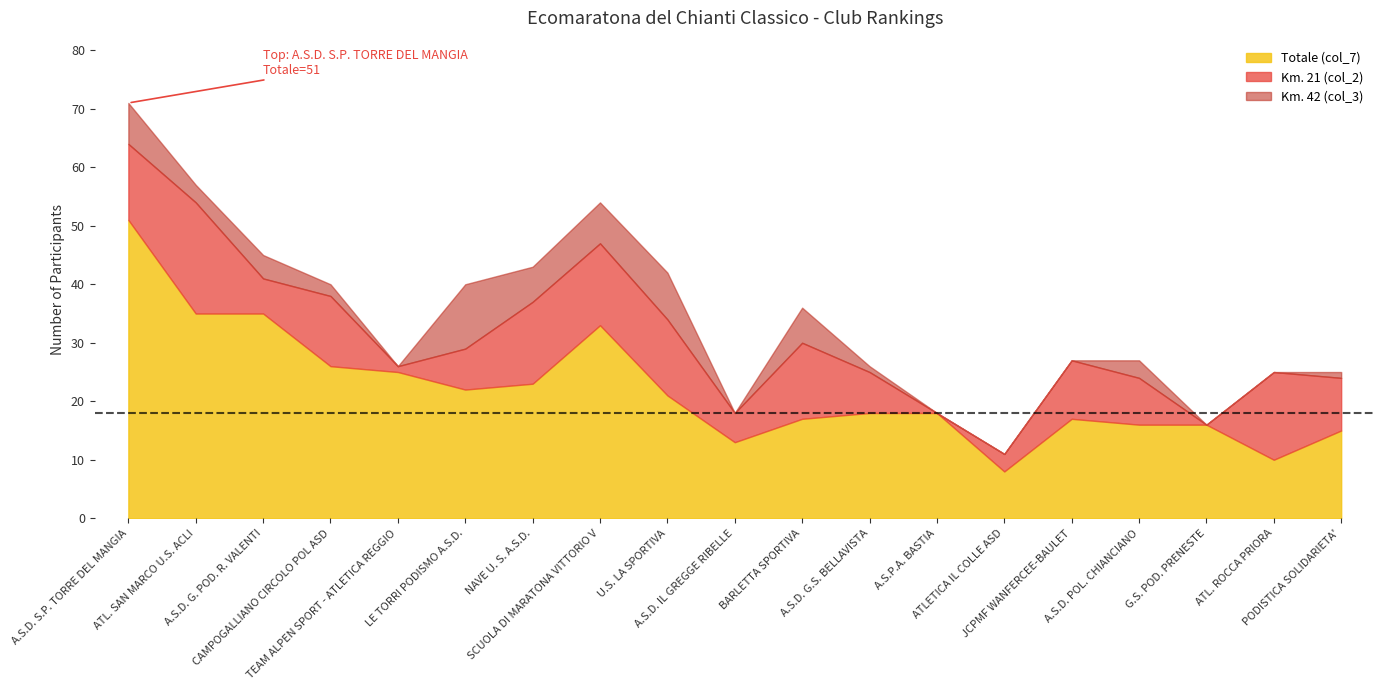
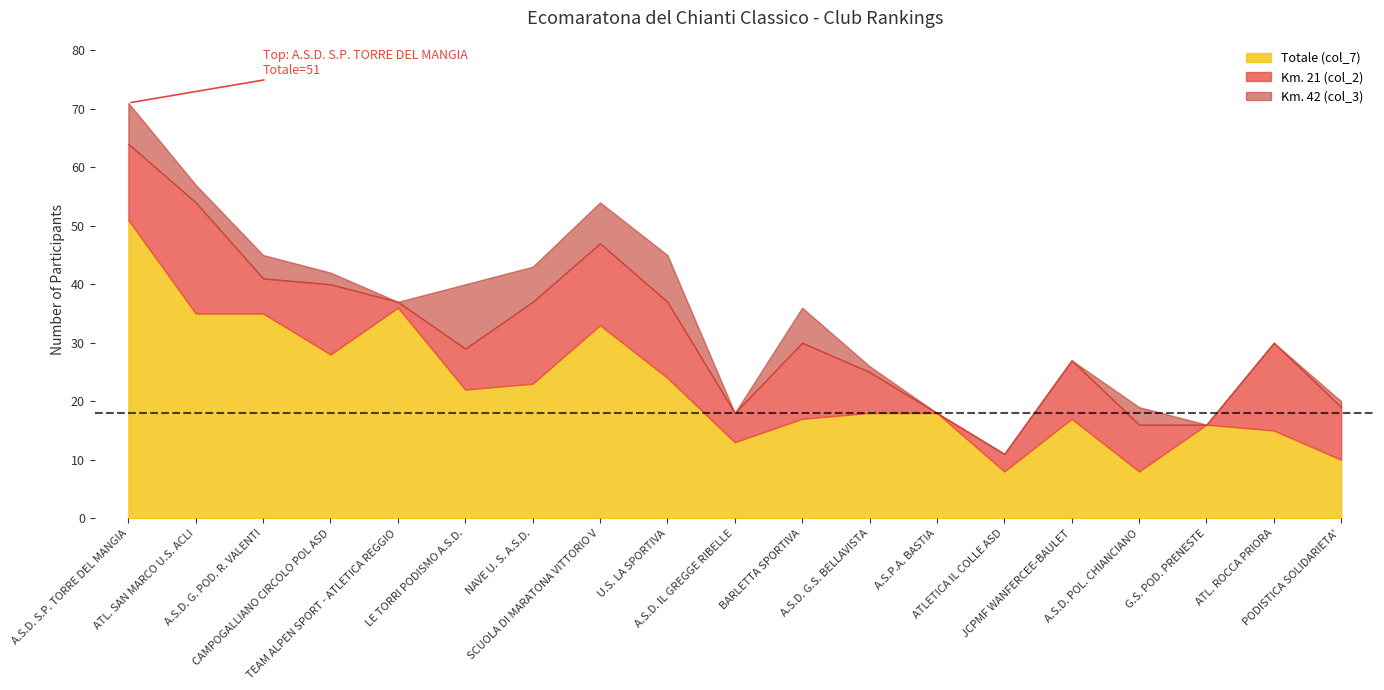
  {
    "Totale (col_7)": {
      "A.S.D. S.P. TORRE DEL MANGIA": 51,
      "ATL. SAN MARCO U.S. ACLI": 35,
      "A.S.D. G. POD. R. VALENTI": 35,
-     "CAMPOGALLIANO CIRCOLO POL ASD": 26,
-     "TEAM ALPEN SPORT - ATLETICA REGGIO": 25,
+     "CAMPOGALLIANO CIRCOLO POL ASD": 28,
+     "TEAM ALPEN SPORT - ATLETICA REGGIO": 36,
      "LE TORRI PODISMO A.S.D.": 22,
      "NAVE U. S. A.S.D.": 23,
      "SCUOLA DI MARATONA VITTORIO V": 33,
-     "U.S. LA SPORTIVA": 21,
+     "U.S. LA SPORTIVA": 24,
      "A.S.D. IL GREGGE RIBELLE": 13,
      "BARLETTA SPORTIVA": 17,
      "A.S.D. G.S. BELLAVISTA": 18,
      "ATLETICA IL COLLE ASD": 8,
      "JCPMF WANFERCEE-BAULET": 17,
-     "A.S.D. POL. CHIANCIANO": 16,
-     "ATL. ROCCA PRIORA": 10,
-     "PODISTICA SOLIDARIETA'": 15
+     "A.S.D. POL. CHIANCIANO": 8,
+     "ATL. ROCCA PRIORA": 15,
+     "PODISTICA SOLIDARIETA'": 10
    }
  }
